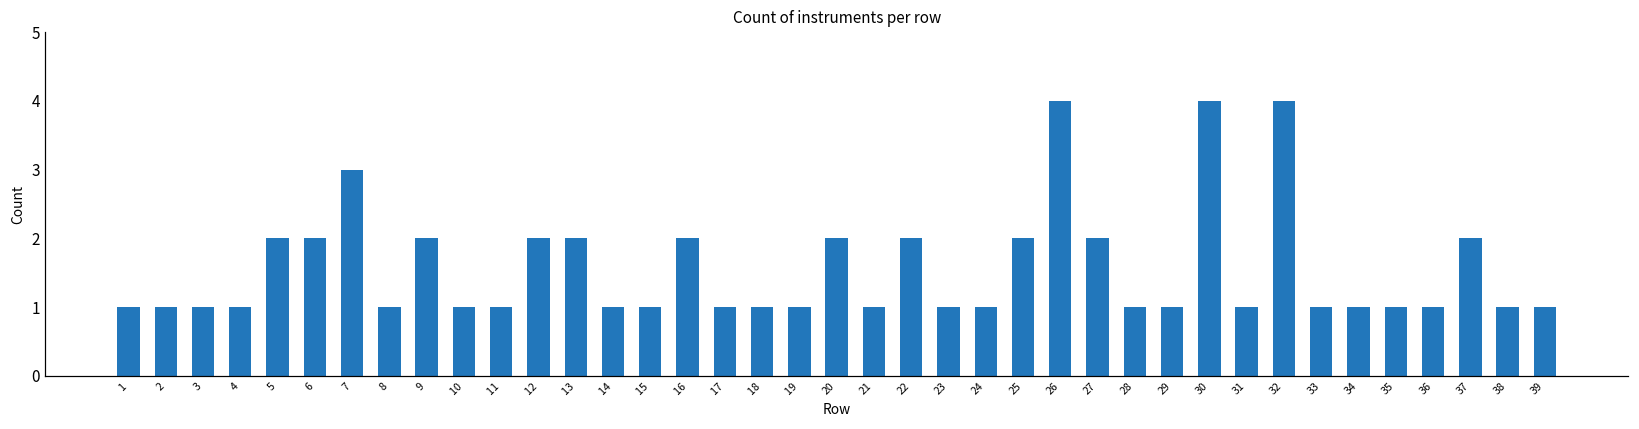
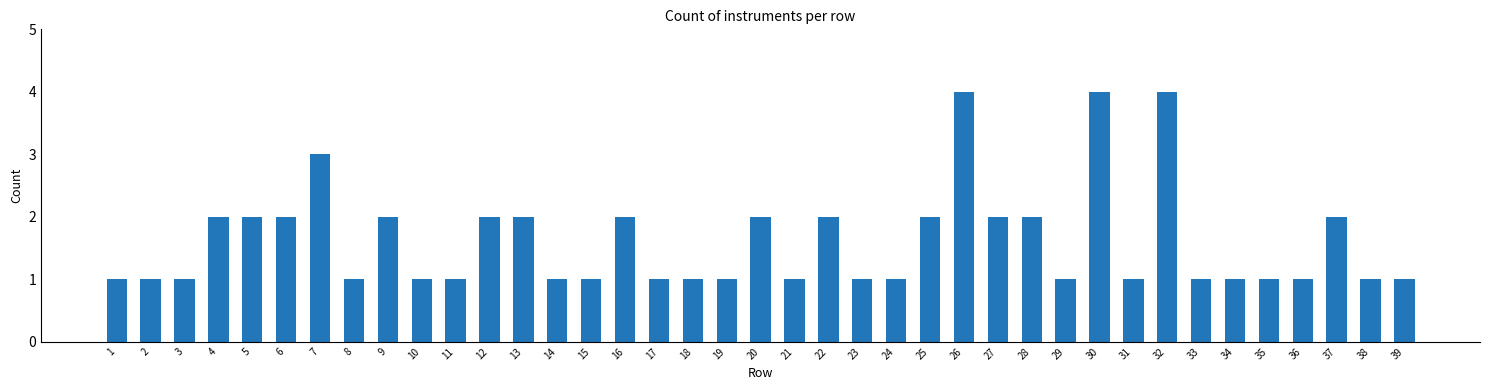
  {
    "1": 1,
    "2": 1,
    "3": 1,
-   "4": 1,
+   "4": 2,
    "5": 2,
    "6": 2,
    "7": 3,
    "8": 1,
    "9": 2,
    "10": 1,
    "11": 1,
    "12": 2,
    "13": 2,
    "14": 1,
    "15": 1,
    "16": 2,
    "17": 1,
    "18": 1,
    "19": 1,
    "20": 2,
    "21": 1,
    "22": 2,
    "23": 1,
    "24": 1,
    "25": 2,
    "26": 4,
    "27": 2,
-   "28": 1,
+   "28": 2,
    "29": 1,
    "30": 4,
    "31": 1,
    "32": 4,
    "33": 1,
    "34": 1,
    "35": 1,
    "36": 1,
    "37": 2,
    "38": 1,
    "39": 1
  }
